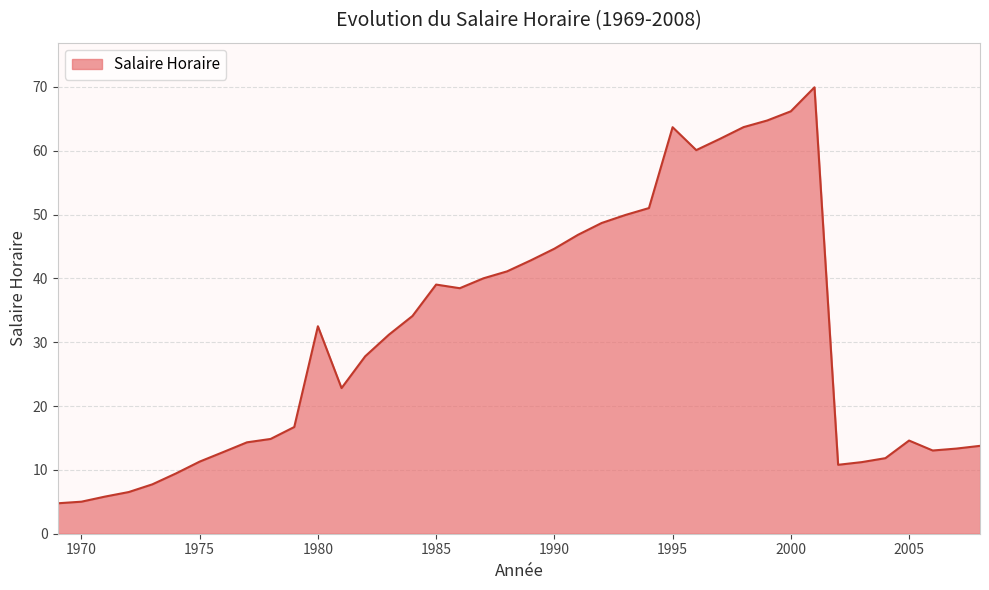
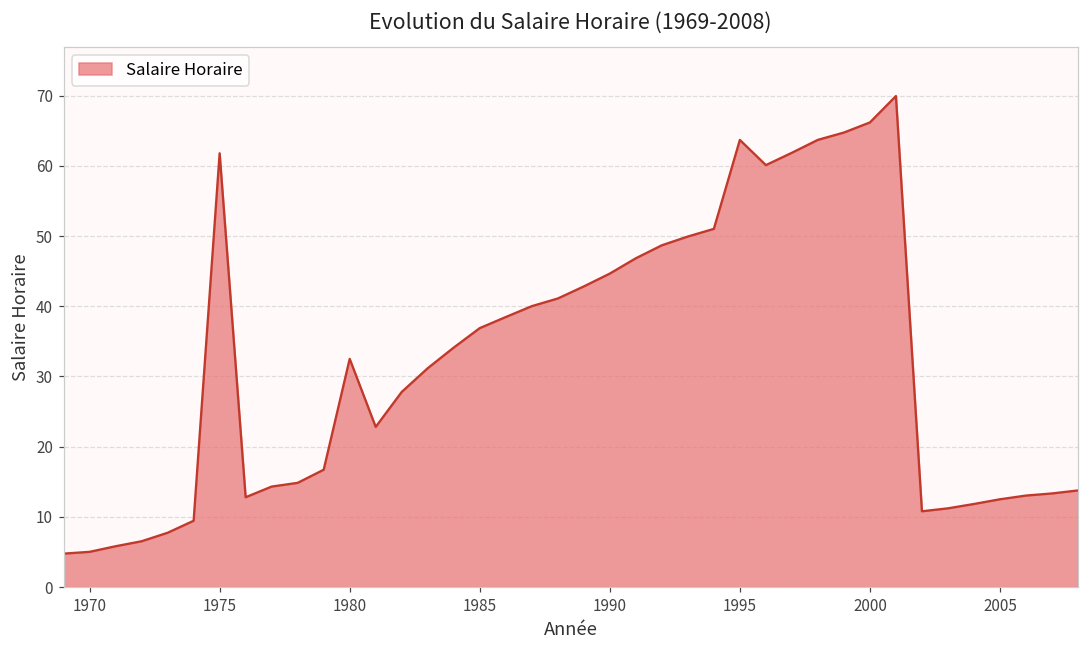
  {
    "1970": 5,
-   "1975": 11,
+   "1975": 62,
    "1980": 33,
-   "1985": 39,
+   "1985": 37,
    "1990": 45,
    "1995": 64,
    "2000": 66,
-   "2005": 15
+   "2005": 13
  }
